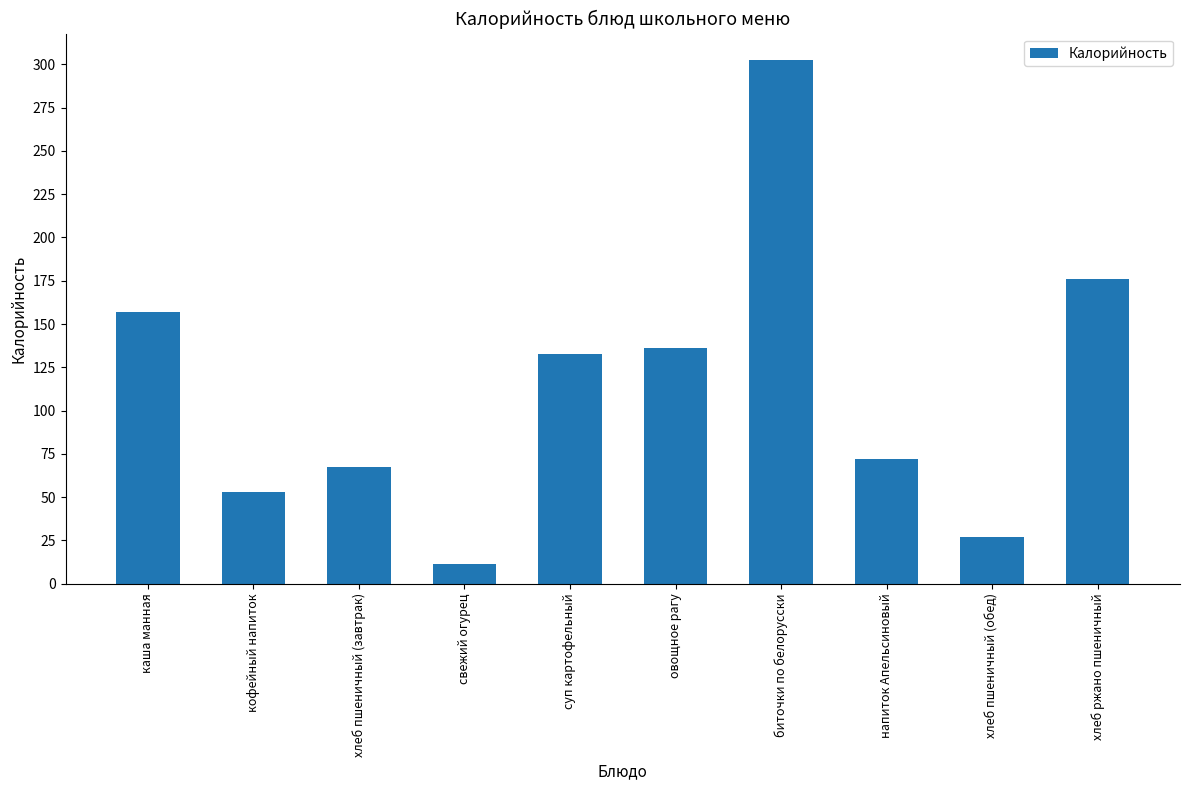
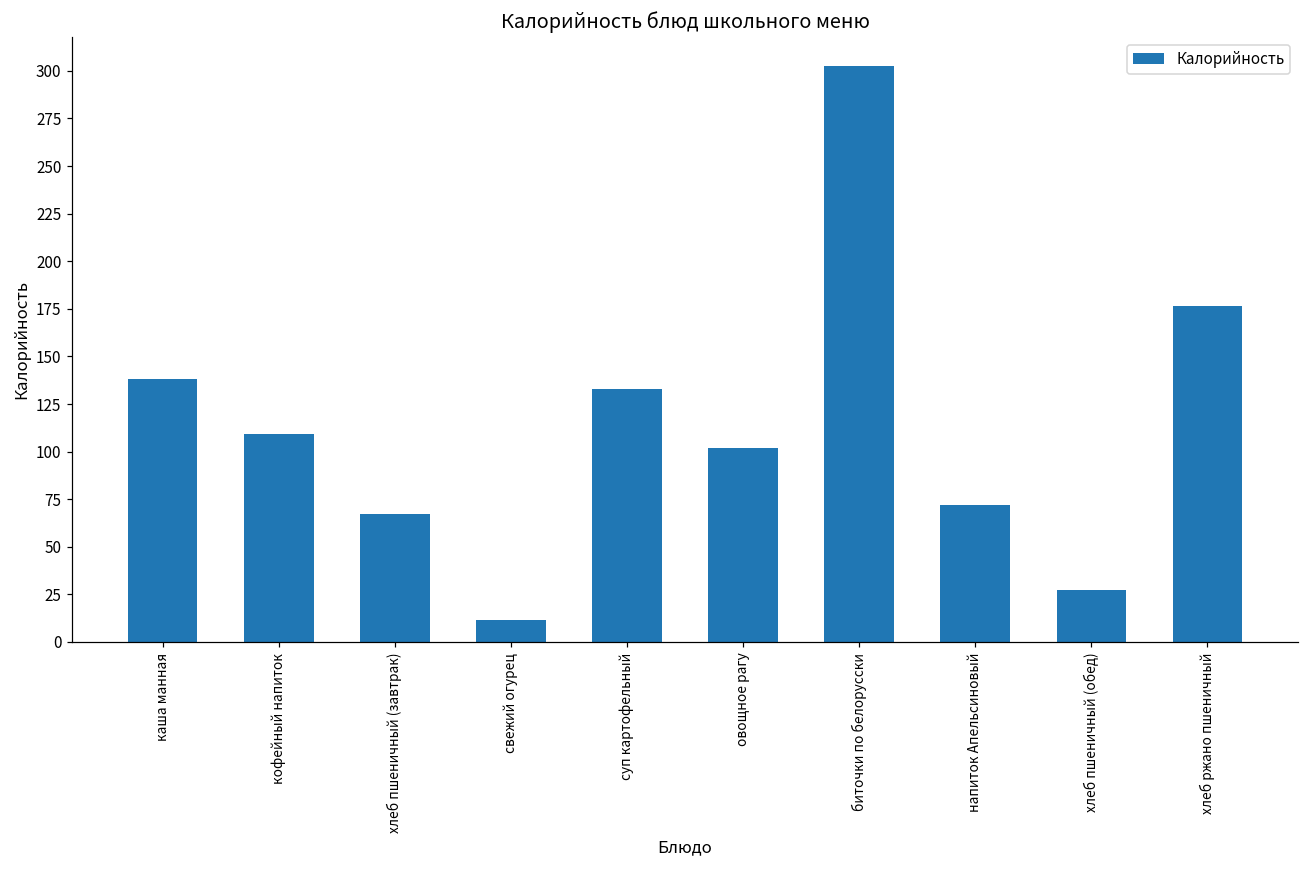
  {
-   "каша манная": 157,
-   "кофейный напиток": 53,
+   "каша манная": 138,
+   "кофейный напиток": 109,
    "хлеб пшеничный (завтрак)": 67,
    "свежий огурец": 11,
    "суп картофельный": 133,
-   "овощное рагу": 136,
+   "овощное рагу": 102,
    "биточки по белорусски": 303,
    "напиток Апельсиновый": 72,
    "хлеб пшеничный (обед)": 27,
    "хлеб ржано пшеничный": 176
  }
